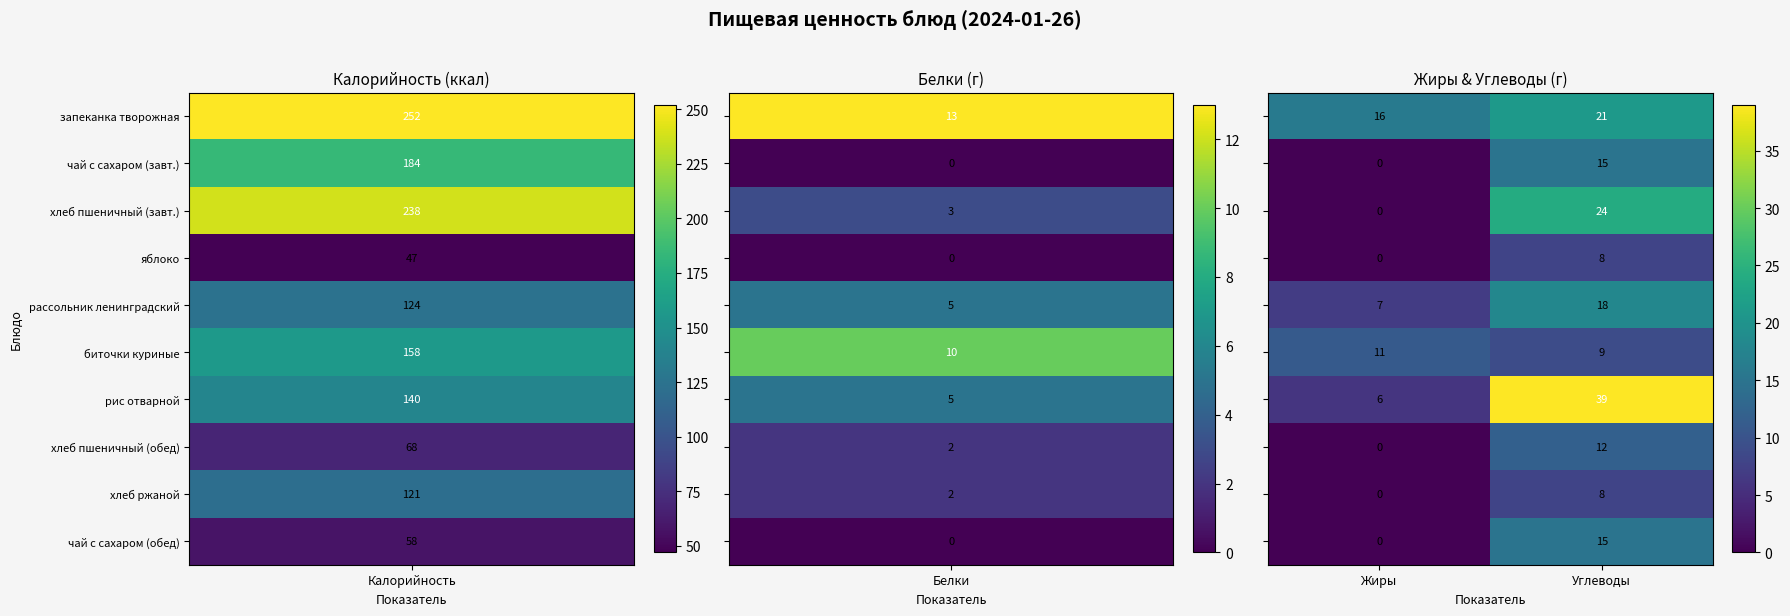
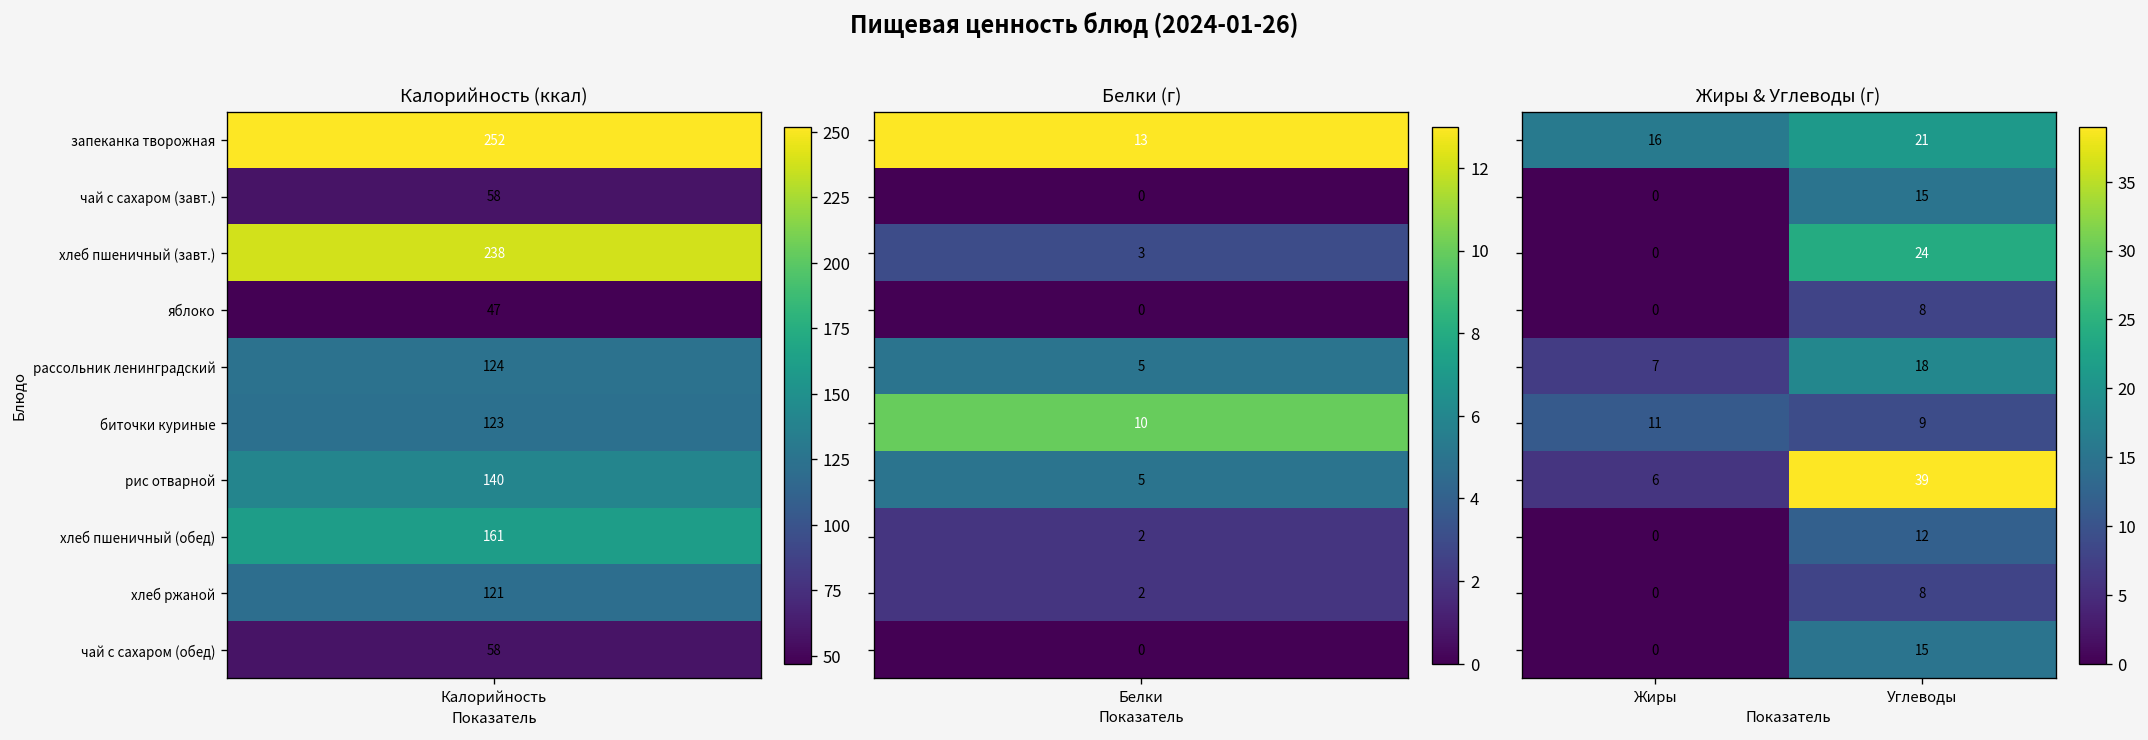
  {
    "Калорийность (ккал)": {
      "запеканка творожная": {
        "Калорийность": 252
      },
      "чай с сахаром (завт.)": {
-       "Калорийность": 184
+       "Калорийность": 58
      },
      "хлеб пшеничный (завт.)": {
        "Калорийность": 238
      },
      "яблоко": {
        "Калорийность": 47
      },
      "рассольник ленинградский": {
        "Калорийность": 124
      },
      "биточки куриные": {
-       "Калорийность": 158
+       "Калорийность": 123
      },
      "рис отварной": {
        "Калорийность": 140
      },
      "хлеб пшеничный (обед)": {
-       "Калорийность": 68
+       "Калорийность": 161
      },
      "хлеб ржаной": {
        "Калорийность": 121
      },
      "чай с сахаром (обед)": {
        "Калорийность": 58
      }
    }
  }
